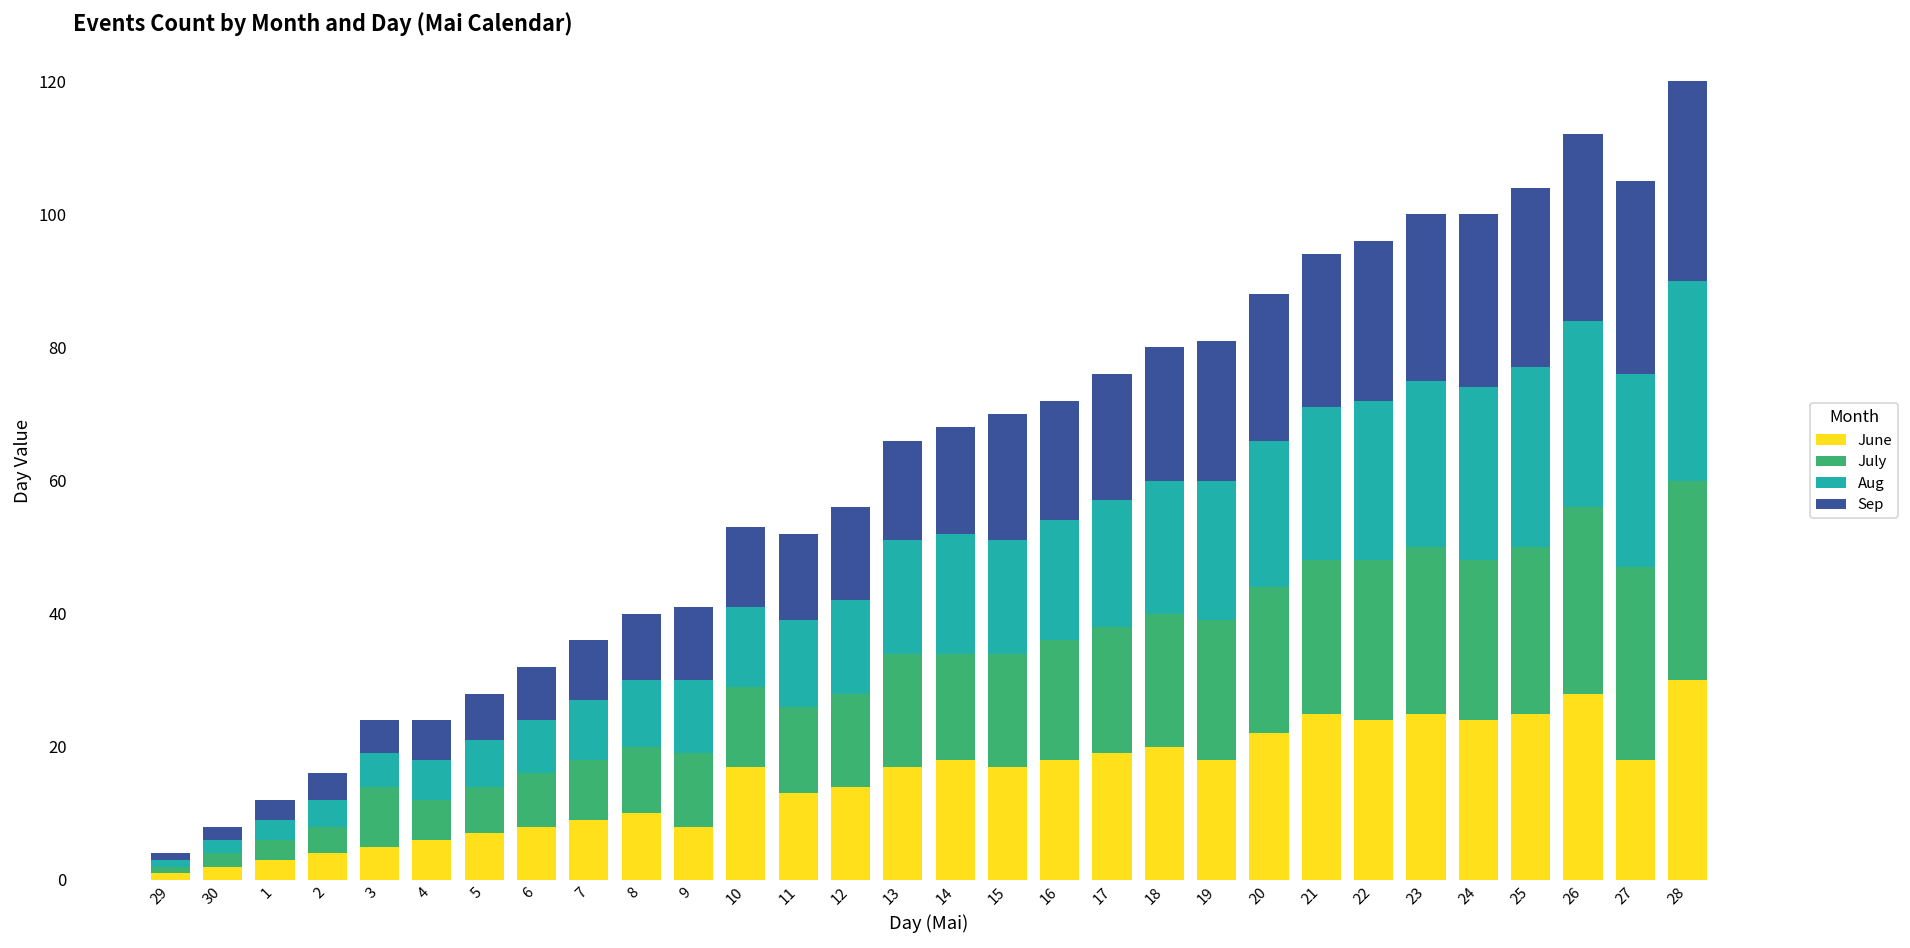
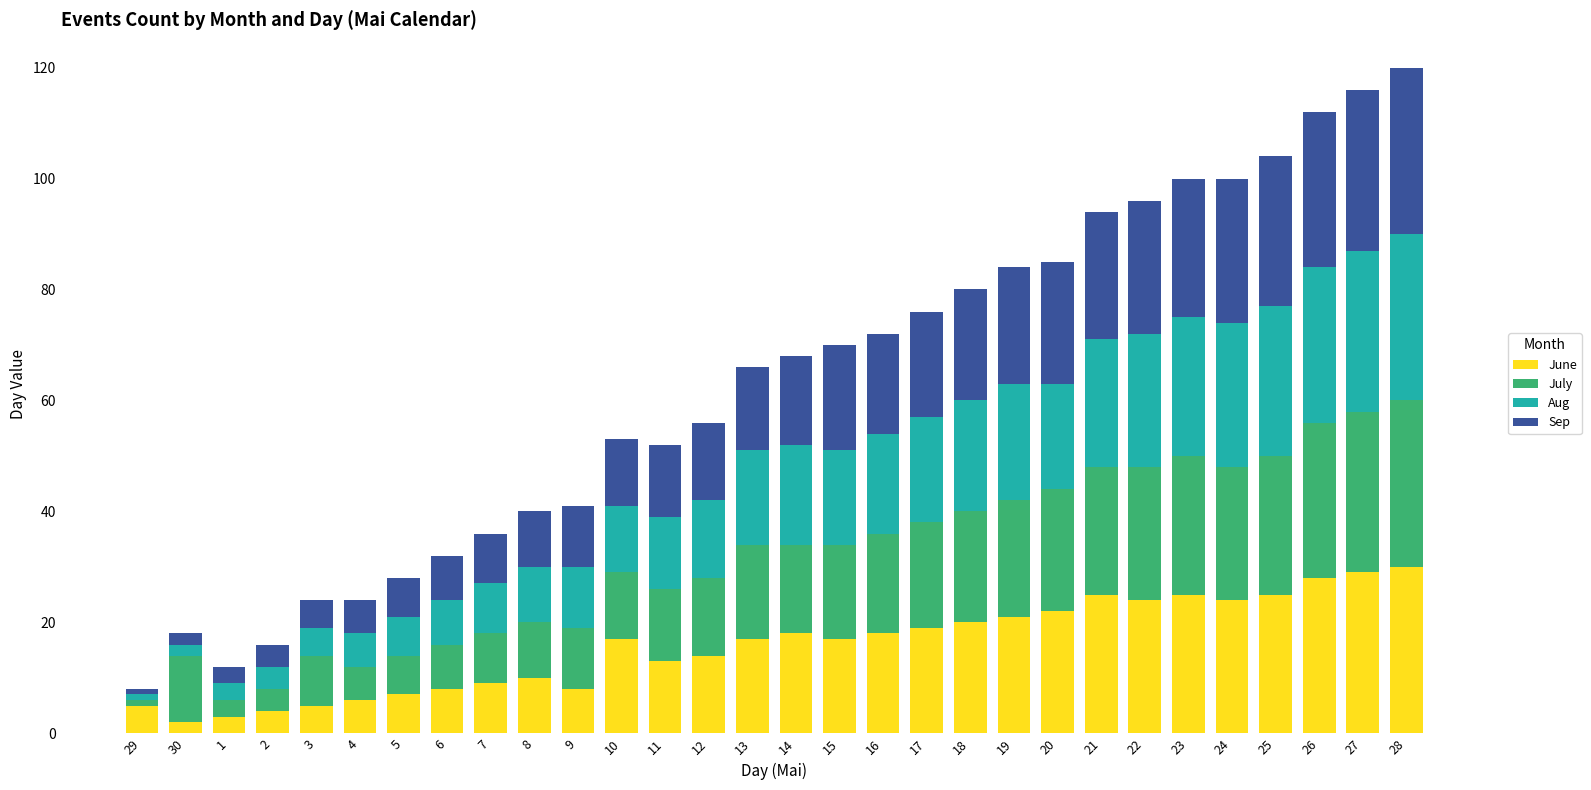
  {
    "June": {
-     "29": 1,
+     "29": 5,
      "30": 2,
      "1": 3,
      "2": 4,
      "3": 5,
      "4": 6,
      "5": 7,
      "6": 8,
      "7": 9,
      "8": 10,
      "9": 8,
      "10": 17,
      "11": 13,
      "12": 14,
      "13": 17,
      "14": 18,
      "15": 17,
      "16": 18,
      "17": 19,
      "18": 20,
-     "19": 18,
+     "19": 21,
      "20": 22,
      "21": 25,
      "22": 24,
      "23": 25,
      "24": 24,
      "25": 25,
      "26": 28,
-     "27": 18,
+     "27": 29,
      "28": 30
    },
    "July": {
      "29": 1,
-     "30": 2,
+     "30": 12,
      "1": 3,
      "2": 4,
      "3": 9,
      "4": 6,
      "5": 7,
      "6": 8,
      "7": 9,
      "8": 10,
      "9": 11,
      "10": 12,
      "11": 13,
      "12": 14,
      "13": 17,
      "14": 16,
      "15": 17,
      "16": 18,
      "17": 19,
      "18": 20,
      "19": 21,
      "20": 22,
      "21": 23,
      "22": 24,
      "23": 25,
      "24": 24,
      "25": 25,
      "26": 28,
      "27": 29,
      "28": 30
    },
    "Aug": {
      "29": 1,
      "30": 2,
      "1": 3,
      "2": 4,
      "3": 5,
      "4": 6,
      "5": 7,
      "6": 8,
      "7": 9,
      "8": 10,
      "9": 11,
      "10": 12,
      "11": 13,
      "12": 14,
      "13": 17,
      "14": 18,
      "15": 17,
      "16": 18,
      "17": 19,
      "18": 20,
      "19": 21,
-     "20": 22,
+     "20": 19,
      "21": 23,
      "22": 24,
      "23": 25,
      "24": 26,
      "25": 27,
      "26": 28,
      "27": 29,
      "28": 30
    },
    "Sep": {
      "29": 1,
      "30": 2,
      "1": 3,
      "2": 4,
      "3": 5,
      "4": 6,
      "5": 7,
      "6": 8,
      "7": 9,
      "8": 10,
      "9": 11,
      "10": 12,
      "11": 13,
      "12": 14,
      "13": 15,
      "14": 16,
      "15": 19,
      "16": 18,
      "17": 19,
      "18": 20,
      "19": 21,
      "20": 22,
      "21": 23,
      "22": 24,
      "23": 25,
      "24": 26,
      "25": 27,
      "26": 28,
      "27": 29,
      "28": 30
    }
  }
